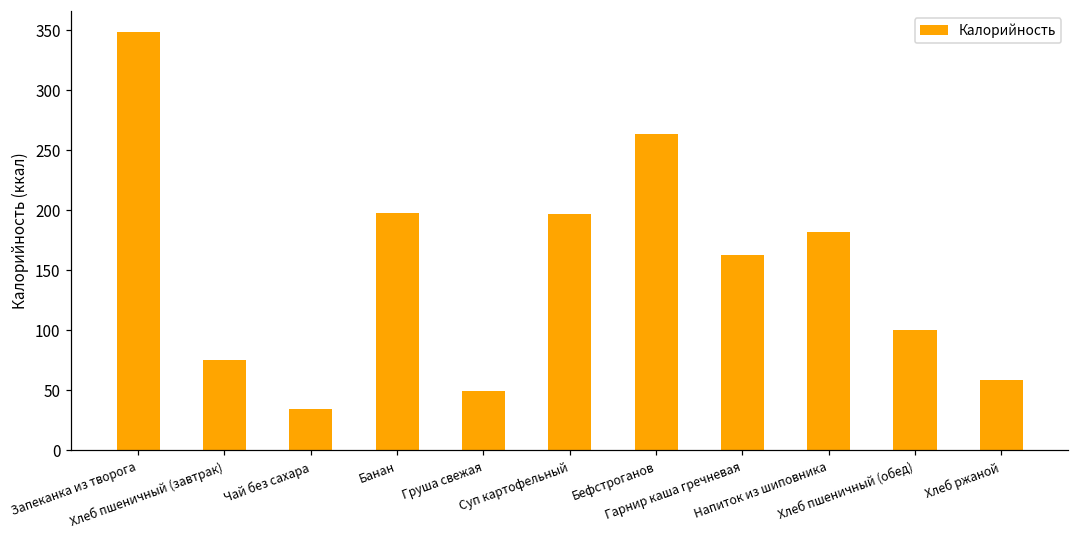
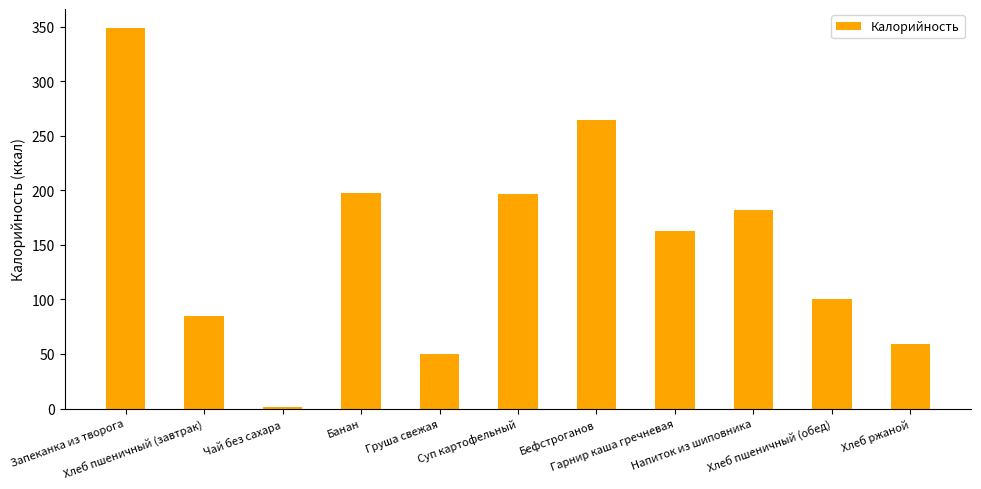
  {
    "Запеканка из творога": 349,
-   "Хлеб пшеничный (завтрак)": 75,
-   "Чай без сахара": 34,
+   "Хлеб пшеничный (завтрак)": 85,
+   "Чай без сахара": 1,
    "Банан": 198,
    "Груша свежая": 50,
    "Суп картофельный": 197,
    "Бефстроганов": 264,
    "Гарнир каша гречневая": 163,
    "Напиток из шиповника": 182,
    "Хлеб пшеничный (обед)": 100,
    "Хлеб ржаной": 59
  }
